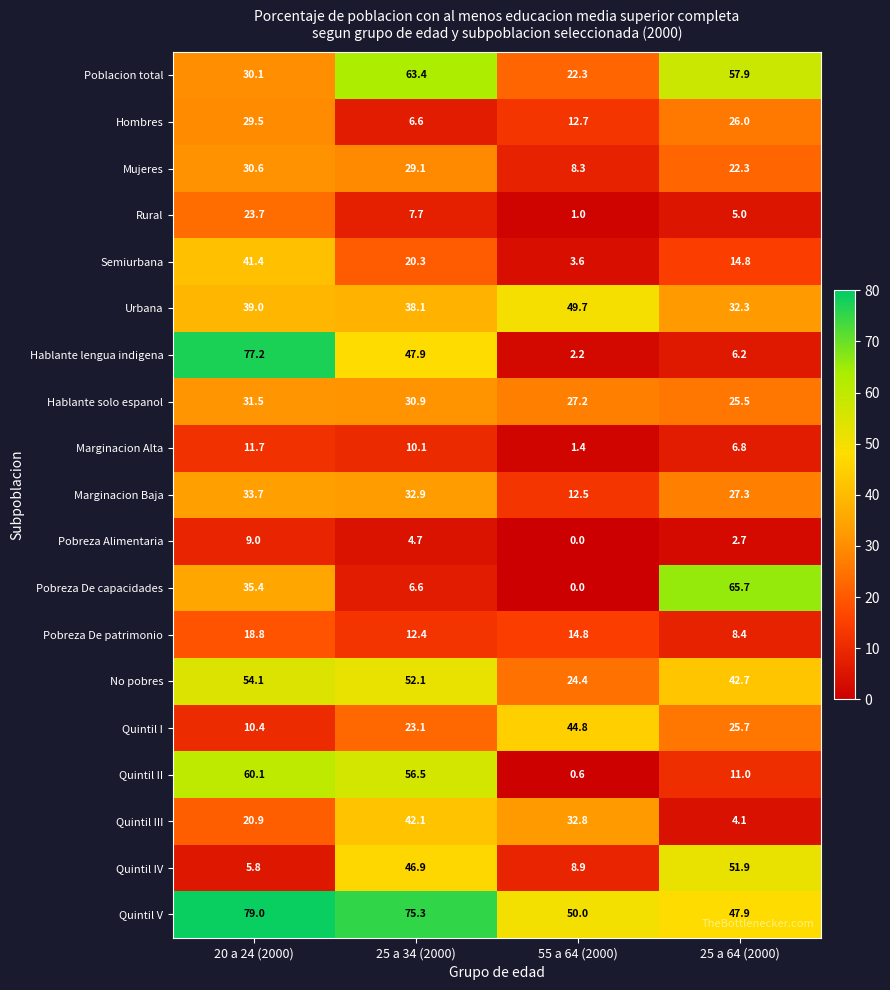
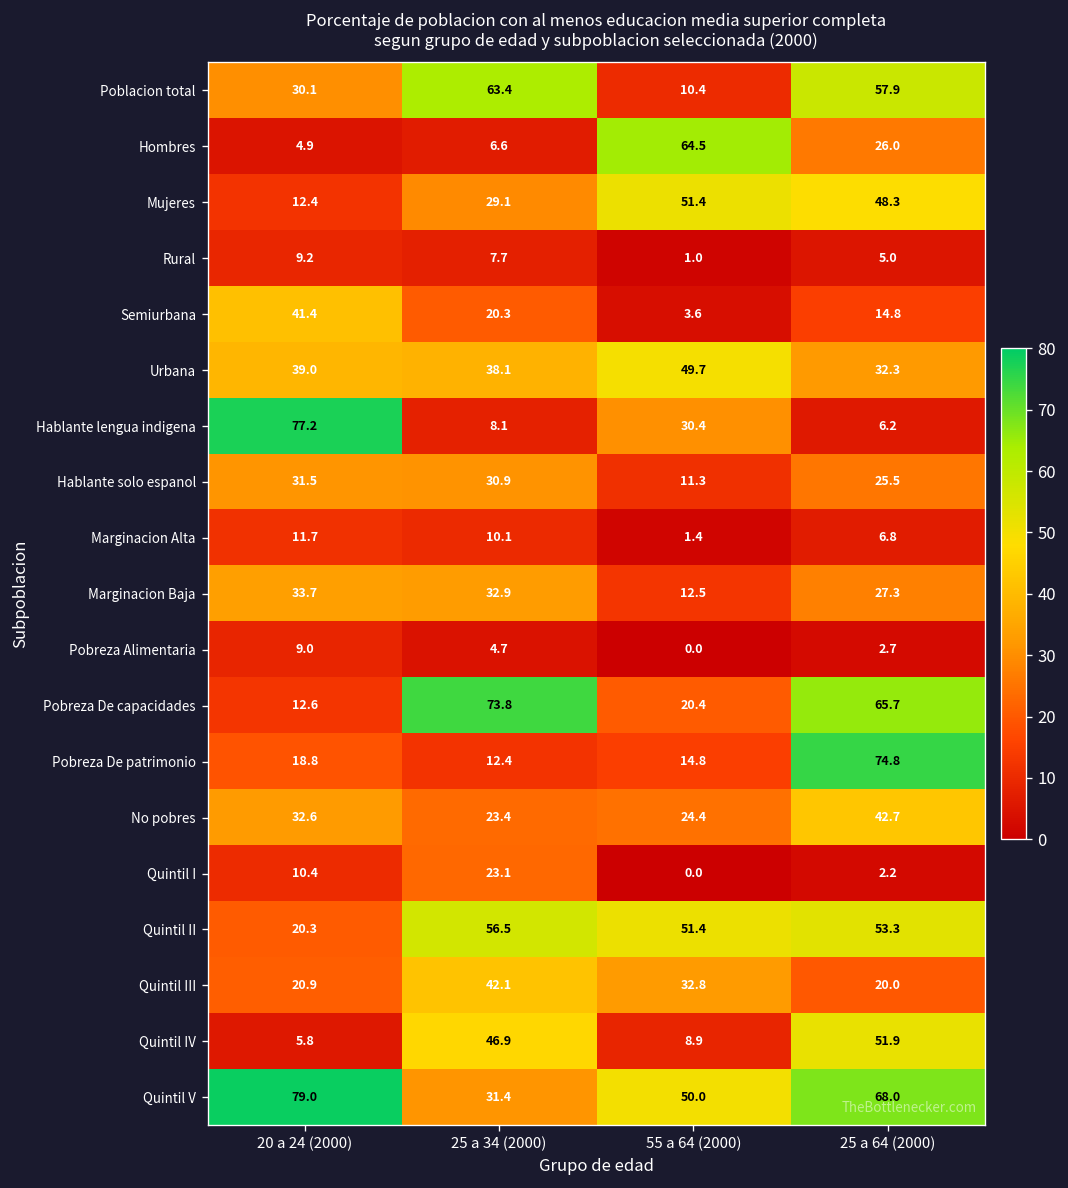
  {
    "Poblacion total": {
      "20 a 24 (2000)": 30.1,
      "25 a 34 (2000)": 63.4,
-     "55 a 64 (2000)": 22.3,
+     "55 a 64 (2000)": 10.4,
      "25 a 64 (2000)": 57.9
    },
    "Hombres": {
-     "20 a 24 (2000)": 29.5,
+     "20 a 24 (2000)": 4.9,
      "25 a 34 (2000)": 6.6,
-     "55 a 64 (2000)": 12.7,
+     "55 a 64 (2000)": 64.5,
      "25 a 64 (2000)": 26.0
    },
    "Mujeres": {
-     "20 a 24 (2000)": 30.6,
+     "20 a 24 (2000)": 12.4,
      "25 a 34 (2000)": 29.1,
-     "55 a 64 (2000)": 8.3,
-     "25 a 64 (2000)": 22.3
+     "55 a 64 (2000)": 51.4,
+     "25 a 64 (2000)": 48.3
    },
    "Rural": {
-     "20 a 24 (2000)": 23.7,
+     "20 a 24 (2000)": 9.2,
      "25 a 34 (2000)": 7.7,
      "55 a 64 (2000)": 1.0,
      "25 a 64 (2000)": 5.0
    },
    "Semiurbana": {
      "20 a 24 (2000)": 41.4,
      "25 a 34 (2000)": 20.3,
      "55 a 64 (2000)": 3.6,
      "25 a 64 (2000)": 14.8
    },
    "Urbana": {
      "20 a 24 (2000)": 39.0,
      "25 a 34 (2000)": 38.1,
      "55 a 64 (2000)": 49.7,
      "25 a 64 (2000)": 32.3
    },
    "Hablante lengua indigena": {
      "20 a 24 (2000)": 77.2,
-     "25 a 34 (2000)": 47.9,
-     "55 a 64 (2000)": 2.2,
+     "25 a 34 (2000)": 8.1,
+     "55 a 64 (2000)": 30.4,
      "25 a 64 (2000)": 6.2
    },
    "Hablante solo espanol": {
      "20 a 24 (2000)": 31.5,
      "25 a 34 (2000)": 30.9,
-     "55 a 64 (2000)": 27.2,
+     "55 a 64 (2000)": 11.3,
      "25 a 64 (2000)": 25.5
    },
    "Marginacion Alta": {
      "20 a 24 (2000)": 11.7,
      "25 a 34 (2000)": 10.1,
      "55 a 64 (2000)": 1.4,
      "25 a 64 (2000)": 6.8
    },
    "Marginacion Baja": {
      "20 a 24 (2000)": 33.7,
      "25 a 34 (2000)": 32.9,
      "55 a 64 (2000)": 12.5,
      "25 a 64 (2000)": 27.3
    },
    "Pobreza Alimentaria": {
      "20 a 24 (2000)": 9.0,
      "25 a 34 (2000)": 4.7,
      "55 a 64 (2000)": 0.0,
      "25 a 64 (2000)": 2.7
    },
    "Pobreza De capacidades": {
-     "20 a 24 (2000)": 35.4,
-     "25 a 34 (2000)": 6.6,
-     "55 a 64 (2000)": 0.0,
+     "20 a 24 (2000)": 12.6,
+     "25 a 34 (2000)": 73.8,
+     "55 a 64 (2000)": 20.4,
      "25 a 64 (2000)": 65.7
    },
    "Pobreza De patrimonio": {
      "20 a 24 (2000)": 18.8,
      "25 a 34 (2000)": 12.4,
      "55 a 64 (2000)": 14.8,
-     "25 a 64 (2000)": 8.4
+     "25 a 64 (2000)": 74.8
    },
    "No pobres": {
-     "20 a 24 (2000)": 54.1,
-     "25 a 34 (2000)": 52.1,
+     "20 a 24 (2000)": 32.6,
+     "25 a 34 (2000)": 23.4,
      "55 a 64 (2000)": 24.4,
      "25 a 64 (2000)": 42.7
    },
    "Quintil I": {
      "20 a 24 (2000)": 10.4,
      "25 a 34 (2000)": 23.1,
-     "55 a 64 (2000)": 44.8,
-     "25 a 64 (2000)": 25.7
+     "55 a 64 (2000)": 0.0,
+     "25 a 64 (2000)": 2.2
    },
    "Quintil II": {
-     "20 a 24 (2000)": 60.1,
+     "20 a 24 (2000)": 20.3,
      "25 a 34 (2000)": 56.5,
-     "55 a 64 (2000)": 0.6,
-     "25 a 64 (2000)": 11.0
+     "55 a 64 (2000)": 51.4,
+     "25 a 64 (2000)": 53.3
    },
    "Quintil III": {
      "20 a 24 (2000)": 20.9,
      "25 a 34 (2000)": 42.1,
      "55 a 64 (2000)": 32.8,
-     "25 a 64 (2000)": 4.1
+     "25 a 64 (2000)": 20.0
    },
    "Quintil IV": {
      "20 a 24 (2000)": 5.8,
      "25 a 34 (2000)": 46.9,
      "55 a 64 (2000)": 8.9,
      "25 a 64 (2000)": 51.9
    },
    "Quintil V": {
      "20 a 24 (2000)": 79.0,
-     "25 a 34 (2000)": 75.3,
+     "25 a 34 (2000)": 31.4,
      "55 a 64 (2000)": 50.0,
-     "25 a 64 (2000)": 47.9
+     "25 a 64 (2000)": 68.0
    }
  }
